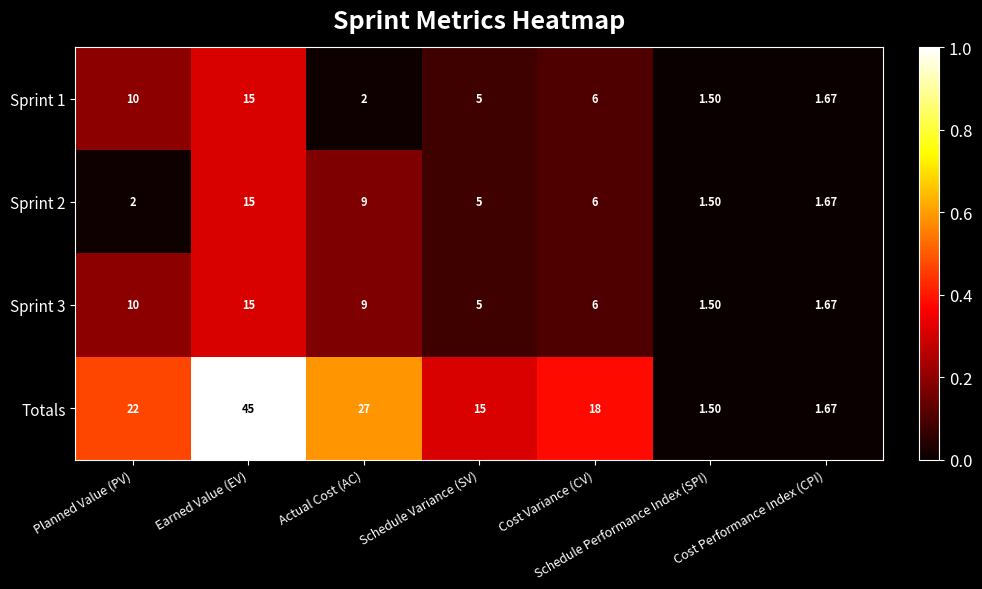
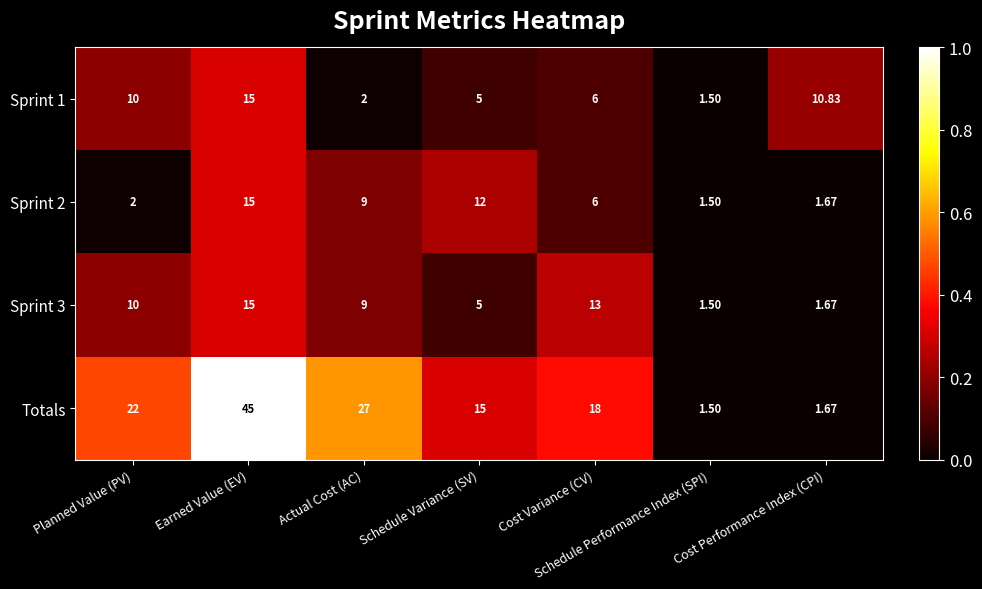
  {
    "Sprint 1": {
      "Planned Value (PV)": 10,
      "Earned Value (EV)": 15,
      "Actual Cost (AC)": 2,
      "Schedule Variance (SV)": 5,
      "Cost Variance (CV)": 6,
      "Schedule Performance Index (SPI)": 1.50,
-     "Cost Performance Index (CPI)": 1.67
+     "Cost Performance Index (CPI)": 10.83
    },
    "Sprint 2": {
      "Planned Value (PV)": 2,
      "Earned Value (EV)": 15,
      "Actual Cost (AC)": 9,
-     "Schedule Variance (SV)": 5,
+     "Schedule Variance (SV)": 12,
      "Cost Variance (CV)": 6,
      "Schedule Performance Index (SPI)": 1.50,
      "Cost Performance Index (CPI)": 1.67
    },
    "Sprint 3": {
      "Planned Value (PV)": 10,
      "Earned Value (EV)": 15,
      "Actual Cost (AC)": 9,
      "Schedule Variance (SV)": 5,
-     "Cost Variance (CV)": 6,
+     "Cost Variance (CV)": 13,
      "Schedule Performance Index (SPI)": 1.50,
      "Cost Performance Index (CPI)": 1.67
    },
    "Totals": {
      "Planned Value (PV)": 22,
      "Earned Value (EV)": 45,
      "Actual Cost (AC)": 27,
      "Schedule Variance (SV)": 15,
      "Cost Variance (CV)": 18,
      "Schedule Performance Index (SPI)": 1.50,
      "Cost Performance Index (CPI)": 1.67
    }
  }
